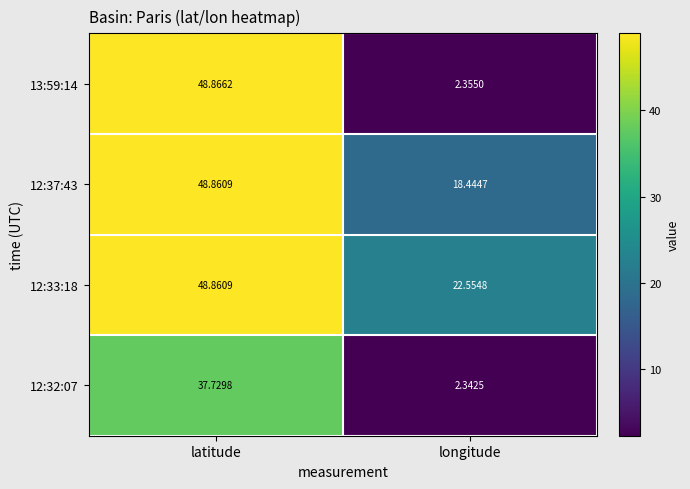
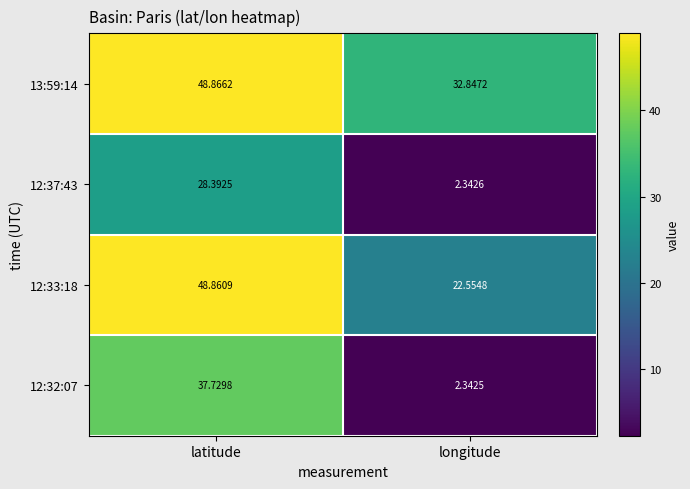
  {
    "13:59:14": {
      "latitude": 48.8662,
-     "longitude": 2.3550
+     "longitude": 32.8472
    },
    "12:37:43": {
-     "latitude": 48.8609,
-     "longitude": 18.4447
+     "latitude": 28.3925,
+     "longitude": 2.3426
    },
    "12:33:18": {
      "latitude": 48.8609,
      "longitude": 22.5548
    },
    "12:32:07": {
      "latitude": 37.7298,
      "longitude": 2.3425
    }
  }
